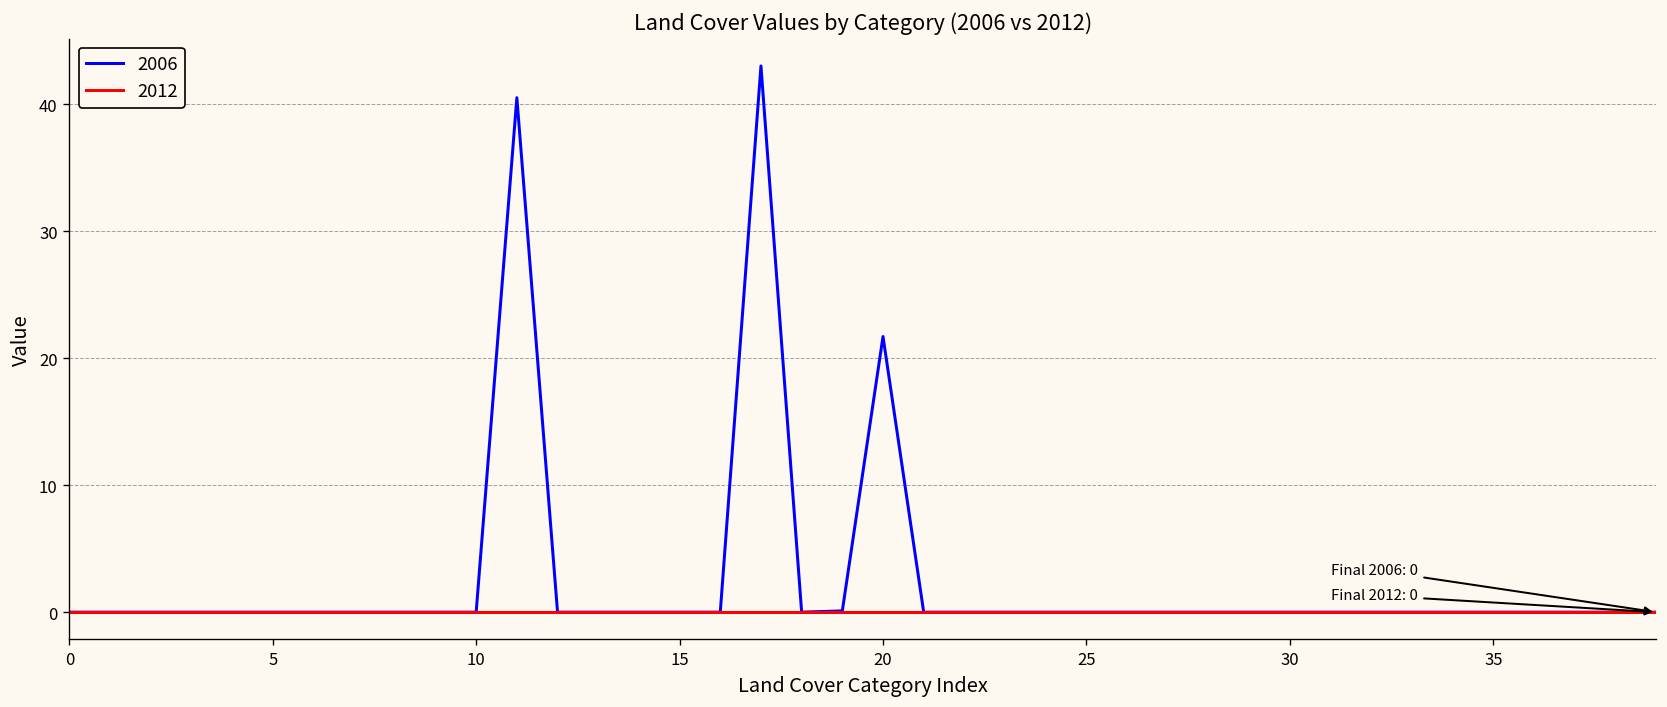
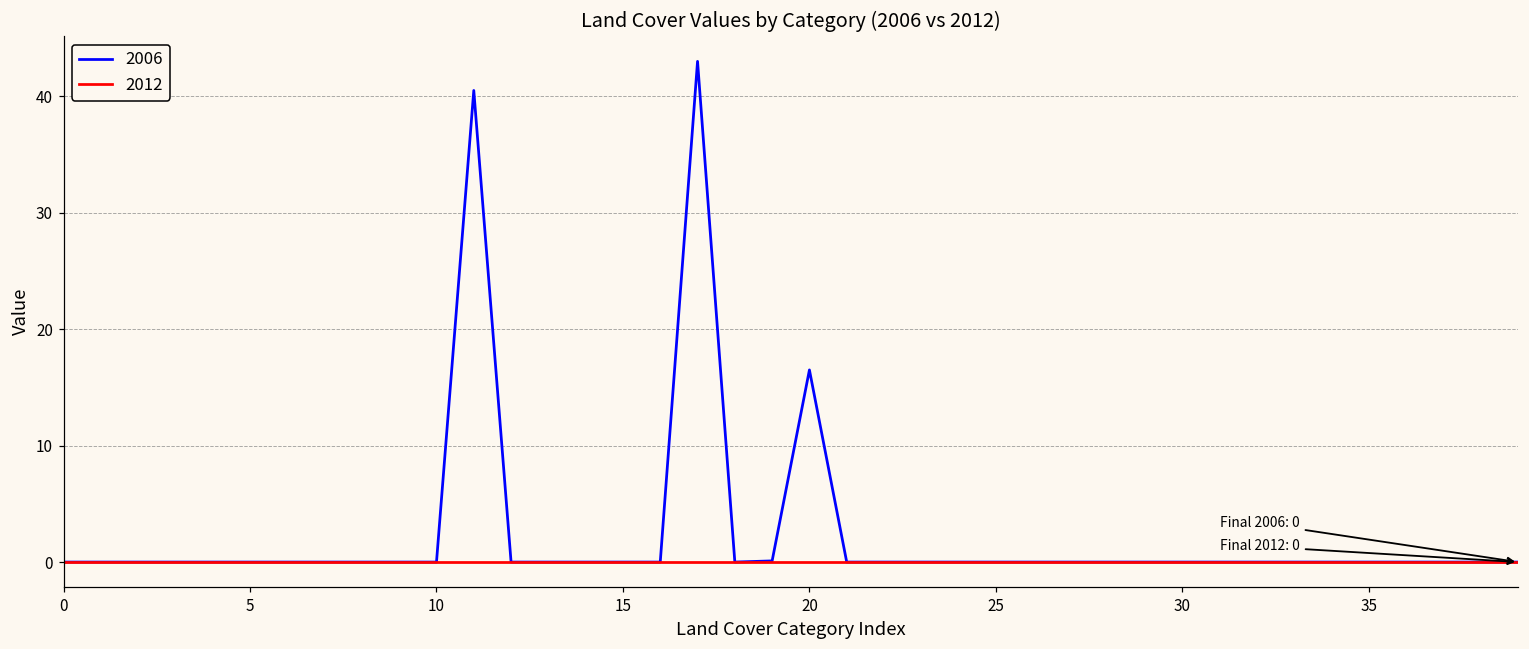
  {
    "2006": {
-     "20": 21.7
+     "20": 16.5
    },
    "2012": {
      "20": 0.0
    }
  }
